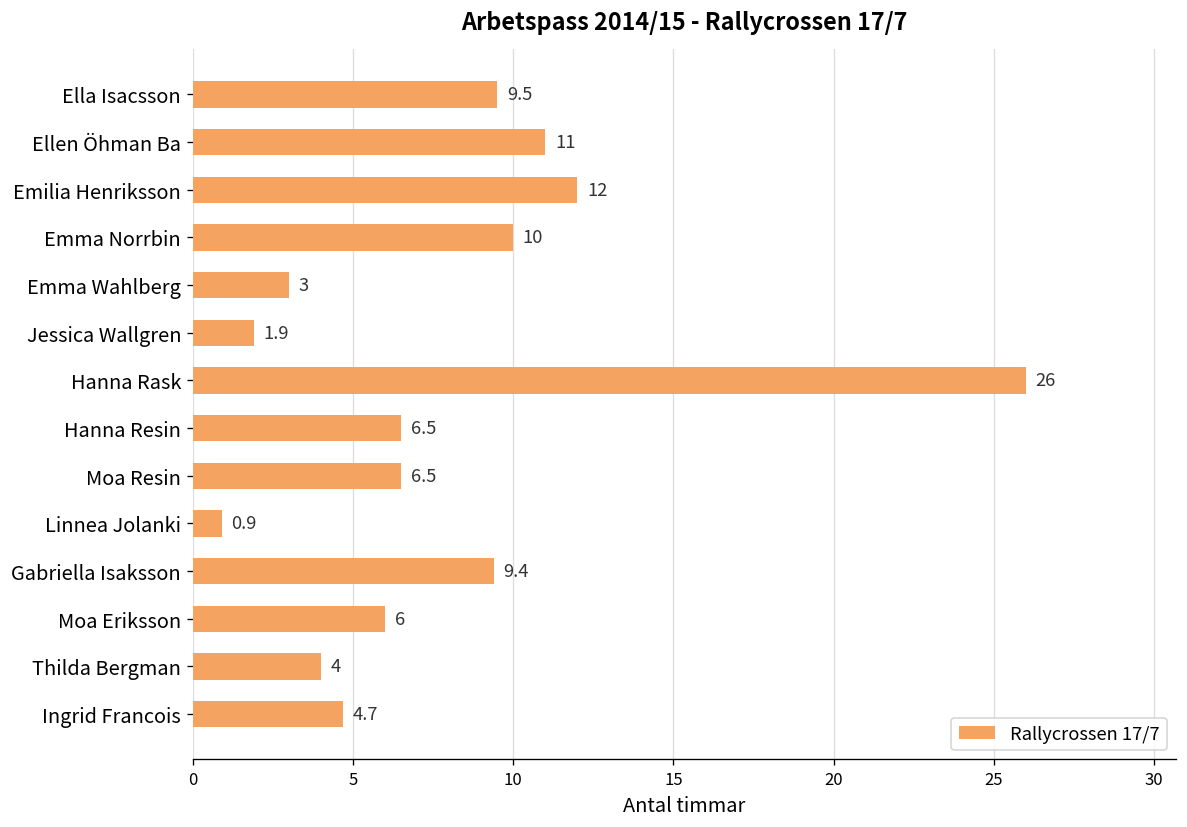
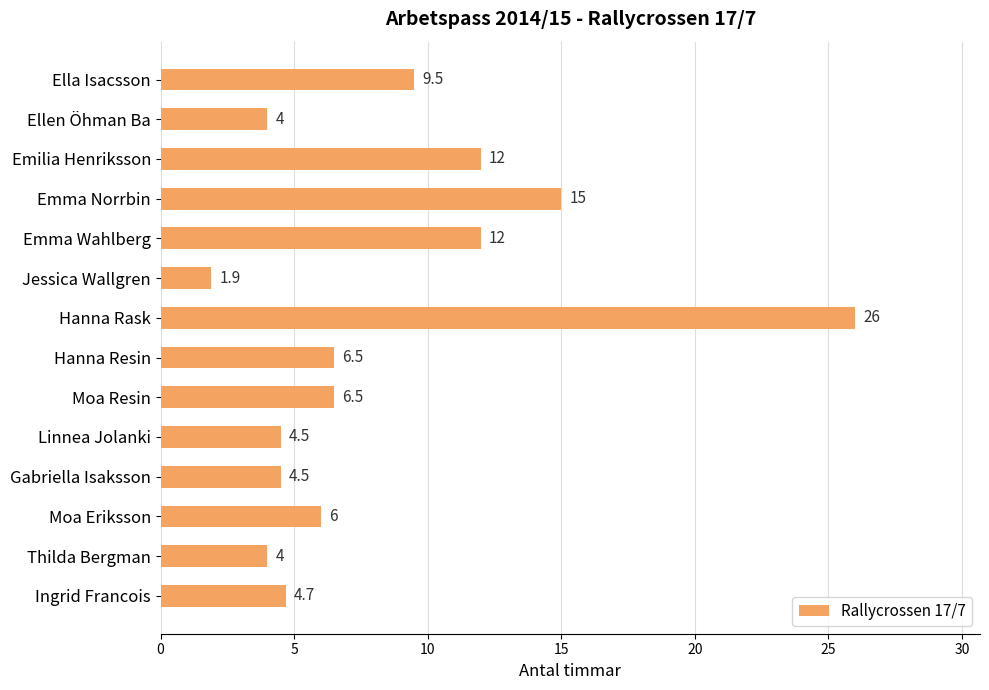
  {
    "Ella Isacsson": 9.5,
-   "Ellen Öhman Ba": 11,
+   "Ellen Öhman Ba": 4,
    "Emilia Henriksson": 12,
-   "Emma Norrbin": 10,
-   "Emma Wahlberg": 3,
+   "Emma Norrbin": 15,
+   "Emma Wahlberg": 12,
    "Jessica Wallgren": 1.9,
    "Hanna Rask": 26,
    "Hanna Resin": 6.5,
    "Moa Resin": 6.5,
-   "Linnea Jolanki": 0.9,
-   "Gabriella Isaksson": 9.4,
+   "Linnea Jolanki": 4.5,
+   "Gabriella Isaksson": 4.5,
    "Moa Eriksson": 6,
    "Thilda Bergman": 4,
    "Ingrid Francois": 4.7
  }
